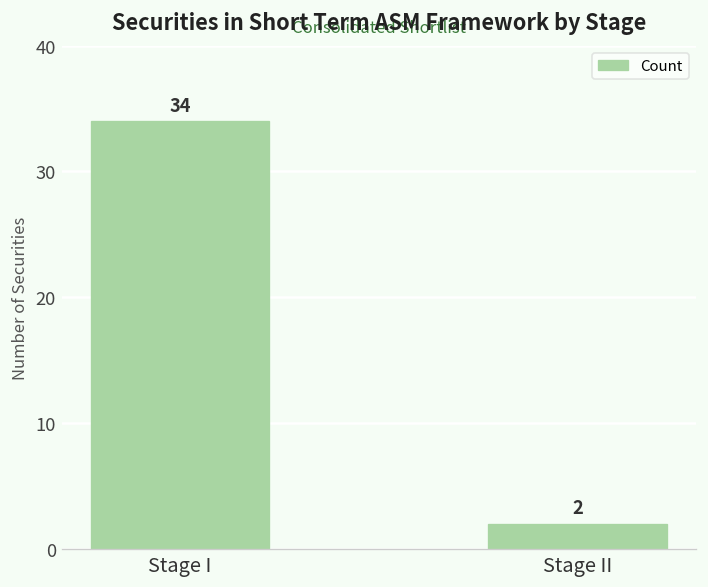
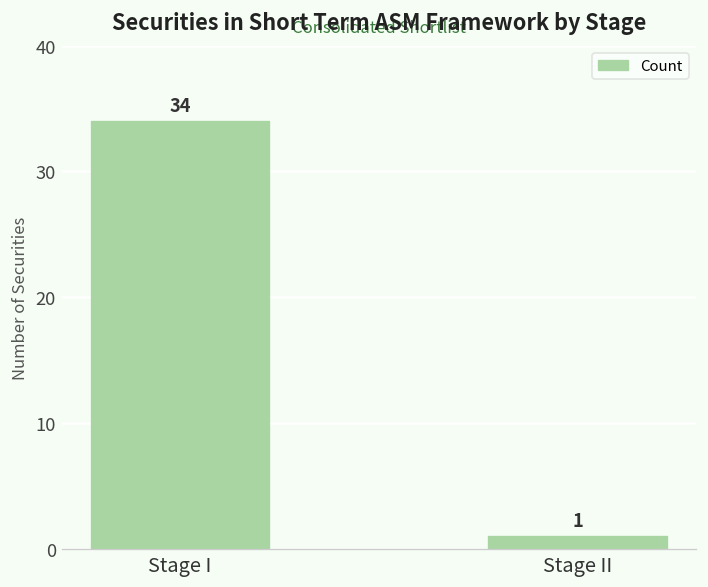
  {
    "Stage I": 34,
-   "Stage II": 2
+   "Stage II": 1
  }
